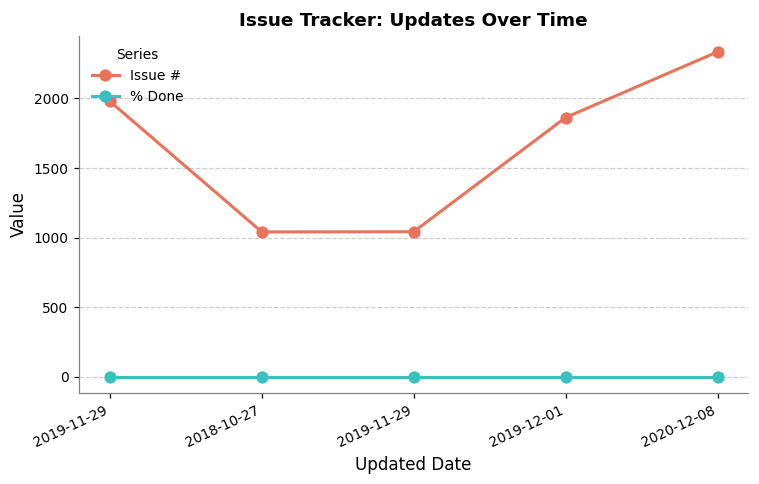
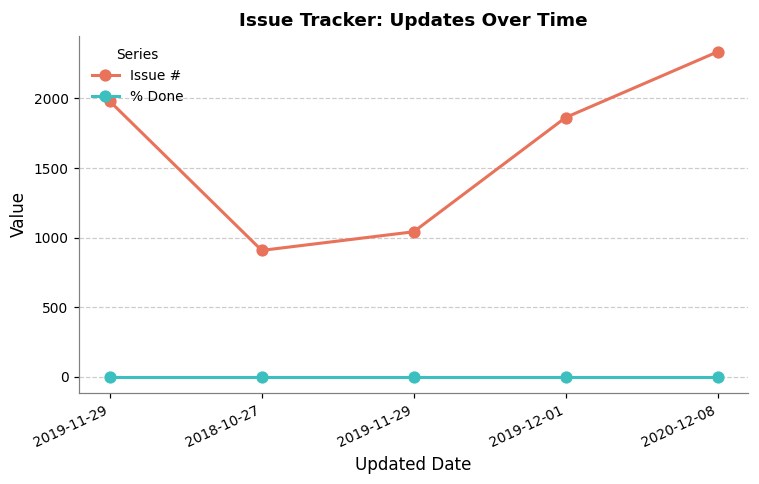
  {
    "Issue #": {
-     "2018-10-27": 1040,
+     "2018-10-27": 910,
      "2019-12-01": 1860,
      "2020-12-08": 2340
    },
    "% Done": {
      "2018-10-27": 0,
      "2019-12-01": 0,
      "2020-12-08": 0
    }
  }
